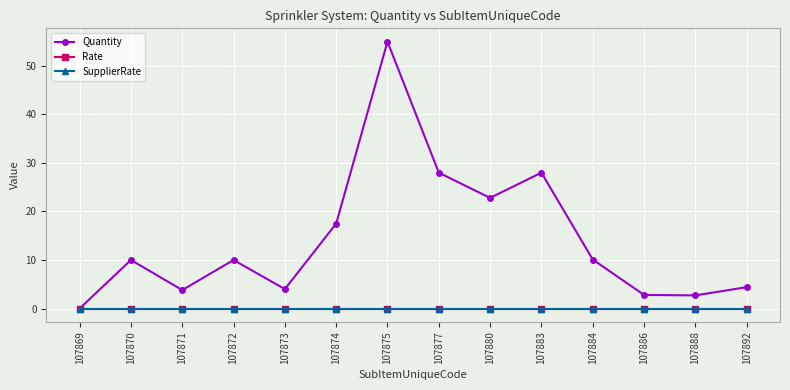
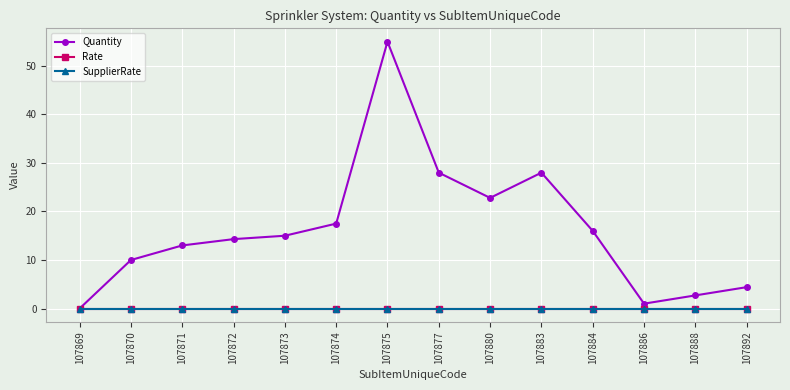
  {
    "Quantity": {
      "107870": 10,
-     "107871": 4,
-     "107872": 10,
-     "107873": 4,
+     "107871": 13,
+     "107872": 14,
+     "107873": 15,
      "107874": 18,
      "107875": 55,
      "107877": 28,
      "107880": 23,
      "107883": 28,
-     "107884": 10,
-     "107886": 3,
+     "107884": 16,
+     "107886": 1,
      "107888": 3,
      "107892": 4
    },
    "SupplierRate": {
      "107870": 0,
      "107871": 0,
      "107872": 0,
      "107873": 0,
      "107874": 0,
      "107875": 0,
      "107877": 0,
      "107880": 0,
      "107883": 0,
      "107884": 0,
      "107886": 0,
      "107888": 0,
      "107892": 0
    }
  }
